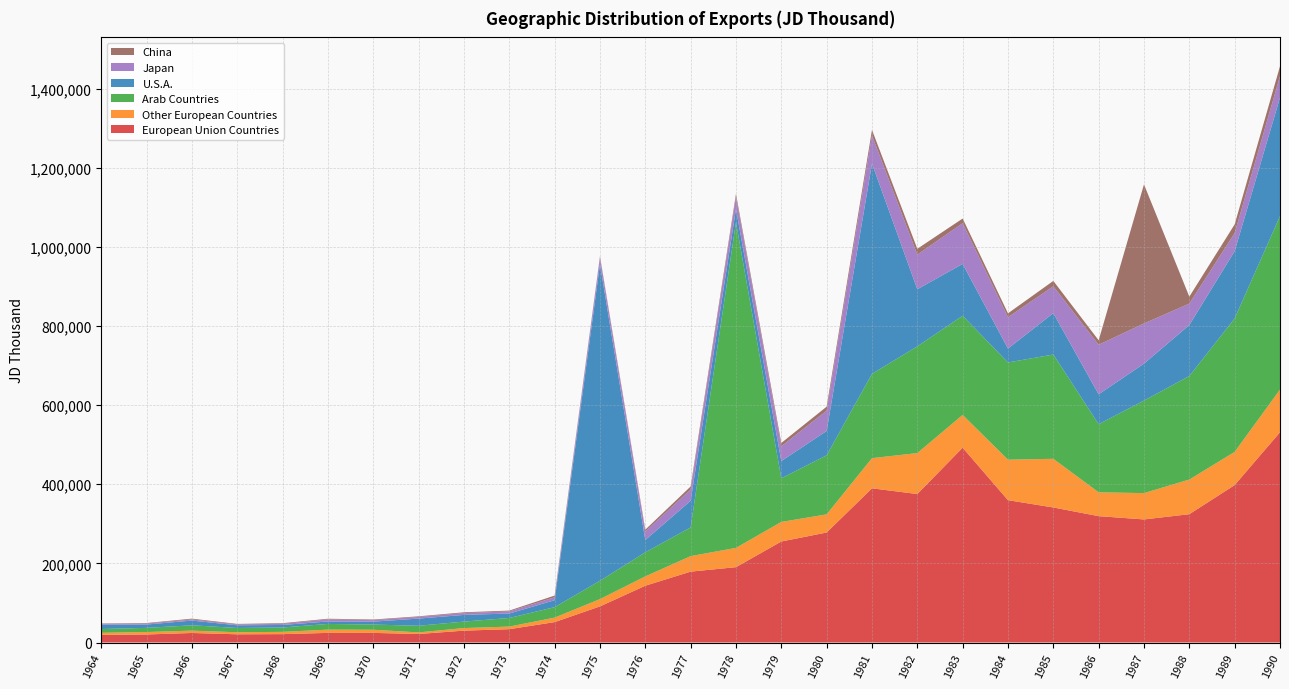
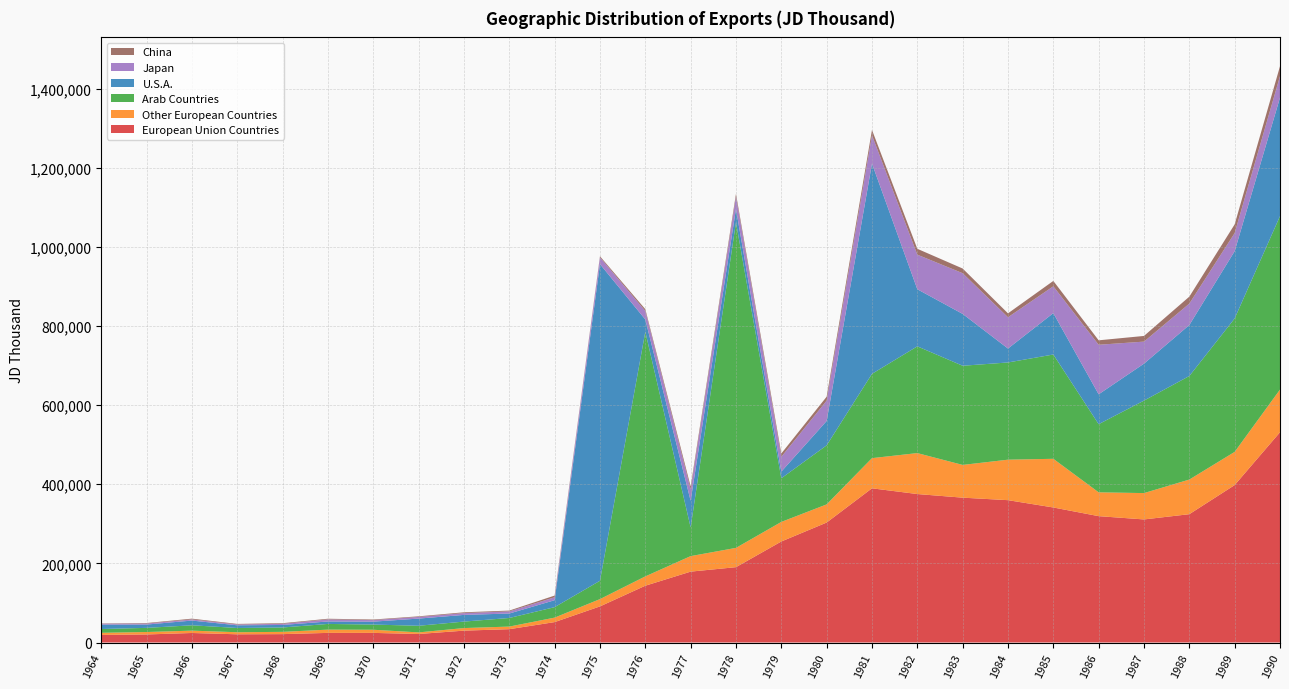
  {
    "European Union Countries": {
      "1969": "20,000",
      "1970": "20,000",
      "1973": "30,000",
      "1974": "50,000",
      "1975": "90,000",
      "1976": "140,000",
      "1977": "180,000",
      "1978": "190,000",
      "1979": "260,000",
-     "1980": "280,000",
+     "1980": "300,000",
      "1981": "390,000",
      "1982": "380,000",
-     "1983": "490,000",
+     "1983": "370,000",
      "1984": "360,000",
      "1985": "340,000",
      "1986": "320,000",
      "1987": "310,000",
      "1988": "320,000",
      "1989": "400,000",
      "1990": "530,000"
    },
    "Other European Countries": {
      "1969": "10,000",
      "1970": "10,000",
      "1973": "10,000",
      "1974": "10,000",
      "1975": "20,000",
      "1976": "20,000",
      "1977": "40,000",
      "1978": "50,000",
      "1979": "50,000",
      "1980": "50,000",
      "1981": "80,000",
      "1982": "100,000",
      "1983": "80,000",
      "1984": "100,000",
      "1985": "120,000",
      "1986": "60,000",
      "1987": "70,000",
      "1988": "90,000",
      "1989": "80,000",
      "1990": "110,000"
    },
    "Arab Countries": {
      "1964": "10,000",
      "1965": "10,000",
      "1966": "10,000",
      "1967": "10,000",
      "1970": "10,000",
      "1971": "20,000",
      "1972": "20,000",
      "1973": "20,000",
      "1974": "30,000",
      "1975": "50,000",
-     "1976": "60,000",
+     "1976": "620,000",
      "1977": "70,000",
      "1978": "820,000",
      "1979": "110,000",
      "1980": "150,000",
      "1981": "210,000",
      "1982": "270,000",
      "1983": "250,000",
      "1984": "250,000",
      "1985": "260,000",
      "1986": "170,000",
      "1987": "230,000",
      "1988": "260,000",
      "1989": "340,000",
      "1990": "440,000"
    },
    "U.S.A.": {
      "1974": "20,000",
      "1975": "800,000",
      "1976": "30,000",
      "1977": "70,000",
      "1978": "30,000",
-     "1979": "40,000",
+     "1979": "20,000",
      "1980": "60,000",
      "1981": "530,000",
      "1982": "140,000",
      "1983": "130,000",
      "1984": "40,000",
      "1985": "100,000",
      "1986": "80,000",
      "1987": "90,000",
      "1988": "130,000",
      "1989": "170,000",
      "1990": "300,000"
    },
    "Japan": {
      "1977": "30,000",
      "1978": "30,000",
      "1979": "40,000",
      "1980": "50,000",
      "1981": "70,000",
      "1982": "90,000",
      "1983": "100,000",
      "1984": "80,000",
      "1985": "70,000",
      "1986": "130,000",
-     "1987": "100,000",
+     "1987": "60,000",
      "1988": "50,000",
      "1989": "50,000",
      "1990": "50,000"
    },
    "China": {
      "1977": "10,000",
      "1978": "10,000",
      "1979": "10,000",
      "1980": "10,000",
      "1981": "10,000",
      "1982": "10,000",
      "1983": "10,000",
      "1984": "10,000",
      "1985": "10,000",
      "1986": "10,000",
-     "1987": "350,000",
+     "1987": "10,000",
      "1988": "20,000",
      "1989": "20,000",
      "1990": "30,000"
    }
  }
